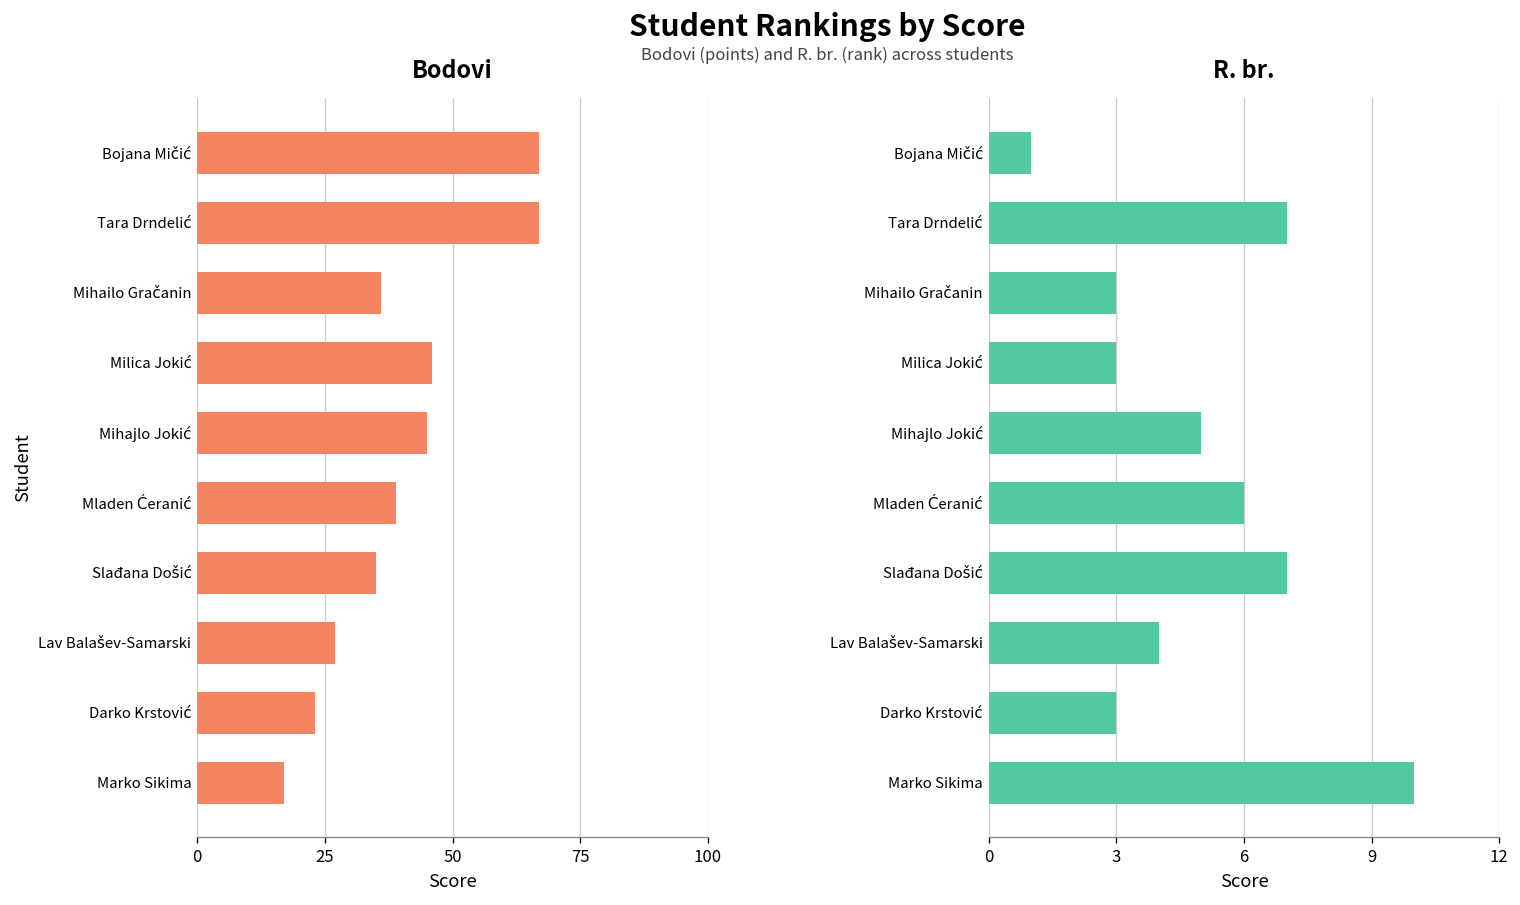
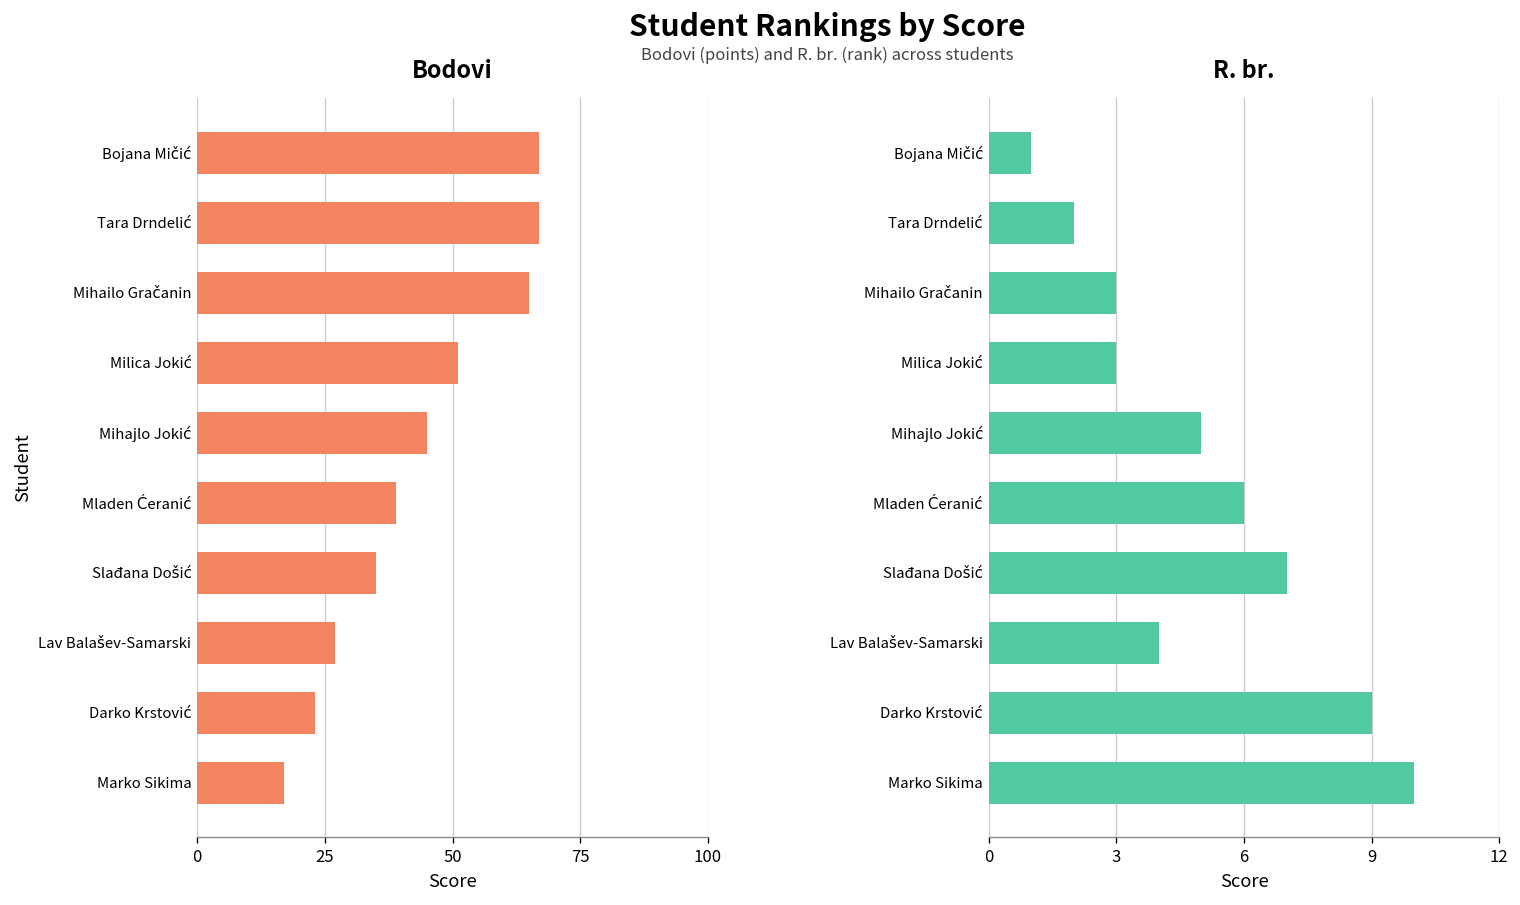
  {
    "Bodovi": {
      "Bojana Mičić": 67,
      "Tara Drndelić": 67,
-     "Mihailo Gračanin": 36,
-     "Milica Jokić": 46,
+     "Mihailo Gračanin": 65,
+     "Milica Jokić": 51,
      "Mihajlo Jokić": 45,
      "Mladen Ćeranić": 39,
      "Slađana Došić": 35,
      "Lav Balašev-Samarski": 27,
      "Darko Krstović": 23,
      "Marko Sikima": 17
    },
    "R. br.": {
      "Bojana Mičić": 1,
-     "Tara Drndelić": 7,
+     "Tara Drndelić": 2,
      "Mihailo Gračanin": 3,
      "Milica Jokić": 3,
      "Mihajlo Jokić": 5,
      "Mladen Ćeranić": 6,
      "Slađana Došić": 7,
      "Lav Balašev-Samarski": 4,
-     "Darko Krstović": 3,
+     "Darko Krstović": 9,
      "Marko Sikima": 10
    }
  }
